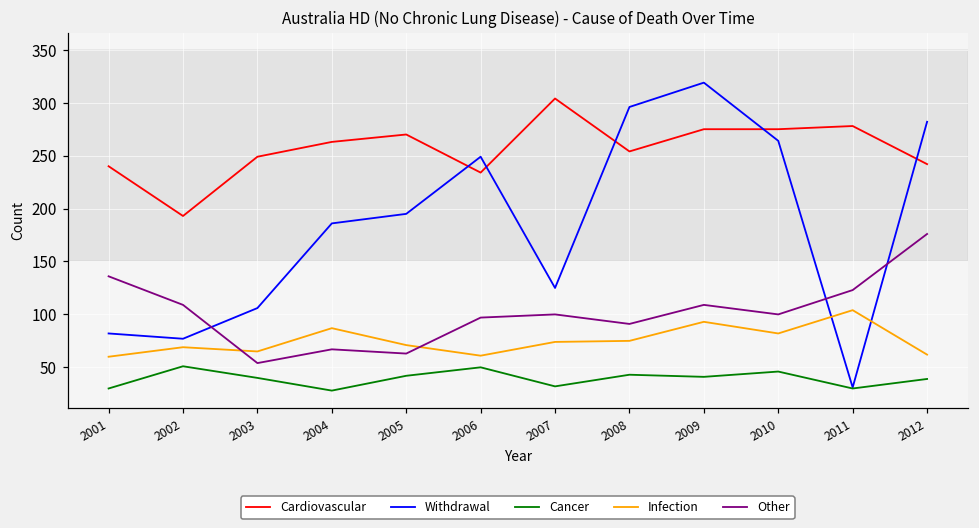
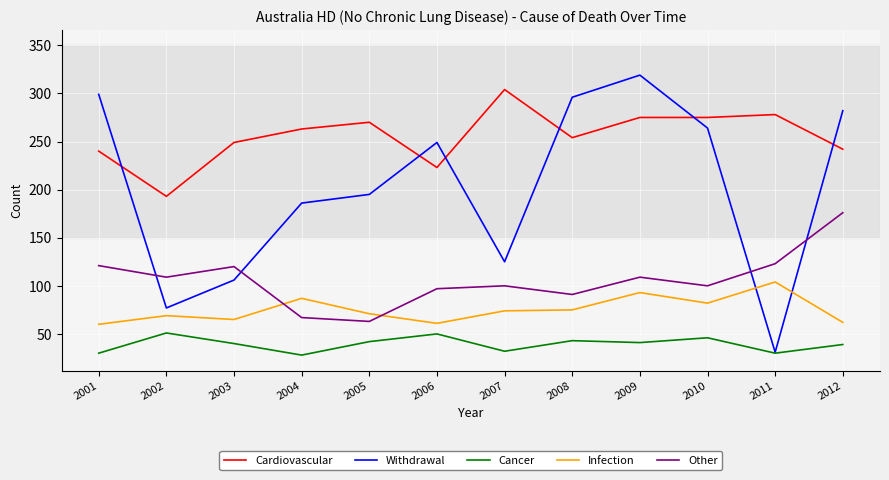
  {
    "Cardiovascular": {
      "2001": 240,
      "2002": 190,
      "2003": 250,
      "2004": 260,
      "2005": 270,
-     "2006": 230,
+     "2006": 220,
      "2007": 300,
      "2008": 250,
      "2009": 280,
      "2010": 280,
      "2011": 280,
      "2012": 240
    },
    "Withdrawal": {
-     "2001": 80,
+     "2001": 300,
      "2002": 80,
      "2003": 110,
      "2004": 190,
      "2005": 200,
      "2006": 250,
      "2007": 130,
      "2008": 300,
      "2009": 320,
      "2010": 260,
      "2012": 280
    },
    "Cancer": {
      "2001": 30,
      "2002": 50,
      "2003": 40,
      "2004": 30,
      "2005": 40,
      "2006": 50,
      "2007": 30,
      "2008": 40,
      "2009": 40,
      "2010": 50,
      "2012": 40
    },
    "Infection": {
      "2001": 60,
      "2002": 70,
      "2003": 70,
      "2004": 90,
      "2005": 70,
      "2006": 60,
      "2007": 70,
      "2008": 80,
      "2009": 90,
      "2010": 80,
      "2011": 100,
      "2012": 60
    },
    "Other": {
-     "2001": 140,
+     "2001": 120,
      "2002": 110,
-     "2003": 50,
+     "2003": 120,
      "2004": 70,
      "2005": 60,
      "2006": 100,
      "2007": 100,
      "2008": 90,
      "2009": 110,
      "2010": 100,
      "2011": 120,
      "2012": 180
    }
  }
